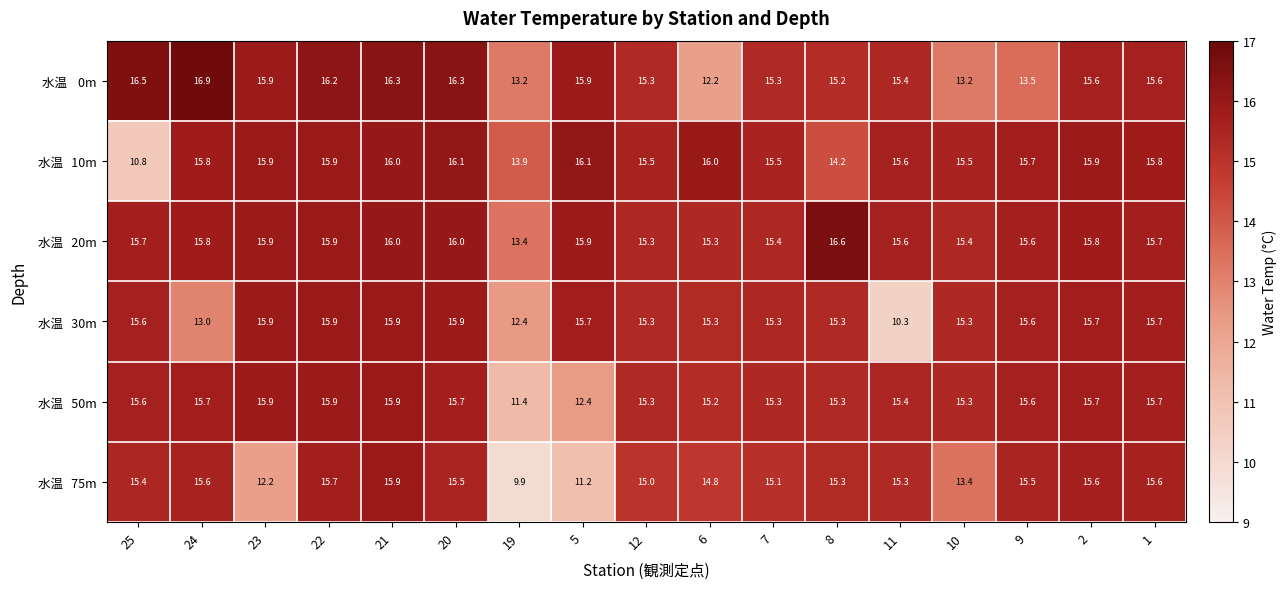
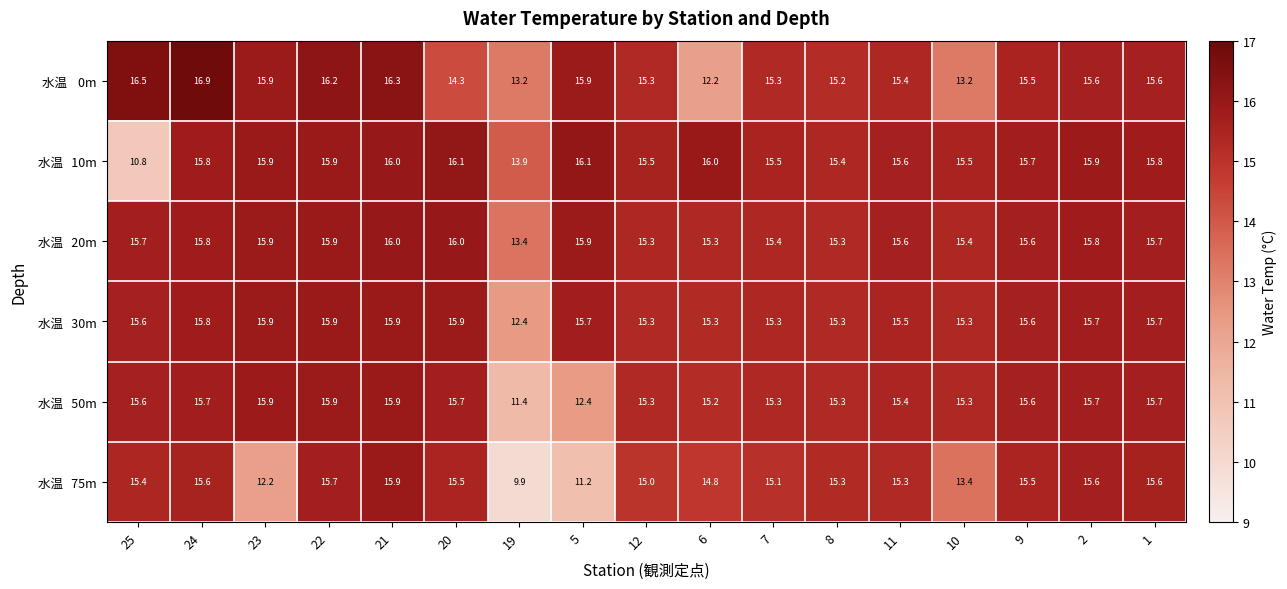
  {
    "水温 0m": {
      "25": 16.5,
      "24": 16.9,
      "23": 15.9,
      "22": 16.2,
      "21": 16.3,
-     "20": 16.3,
+     "20": 14.3,
      "19": 13.2,
      "5": 15.9,
      "12": 15.3,
      "6": 12.2,
      "7": 15.3,
      "8": 15.2,
      "11": 15.4,
      "10": 13.2,
-     "9": 13.5,
+     "9": 15.5,
      "2": 15.6,
      "1": 15.6
    },
    "水温 10m": {
      "25": 10.8,
      "24": 15.8,
      "23": 15.9,
      "22": 15.9,
      "21": 16.0,
      "20": 16.1,
      "19": 13.9,
      "5": 16.1,
      "12": 15.5,
      "6": 16.0,
      "7": 15.5,
-     "8": 14.2,
+     "8": 15.4,
      "11": 15.6,
      "10": 15.5,
      "9": 15.7,
      "2": 15.9,
      "1": 15.8
    },
    "水温 20m": {
      "25": 15.7,
      "24": 15.8,
      "23": 15.9,
      "22": 15.9,
      "21": 16.0,
      "20": 16.0,
      "19": 13.4,
      "5": 15.9,
      "12": 15.3,
      "6": 15.3,
      "7": 15.4,
-     "8": 16.6,
+     "8": 15.3,
      "11": 15.6,
      "10": 15.4,
      "9": 15.6,
      "2": 15.8,
      "1": 15.7
    },
    "水温 30m": {
      "25": 15.6,
-     "24": 13.0,
+     "24": 15.8,
      "23": 15.9,
      "22": 15.9,
      "21": 15.9,
      "20": 15.9,
      "19": 12.4,
      "5": 15.7,
      "12": 15.3,
      "6": 15.3,
      "7": 15.3,
      "8": 15.3,
-     "11": 10.3,
+     "11": 15.5,
      "10": 15.3,
      "9": 15.6,
      "2": 15.7,
      "1": 15.7
    },
    "水温 50m": {
      "25": 15.6,
      "24": 15.7,
      "23": 15.9,
      "22": 15.9,
      "21": 15.9,
      "20": 15.7,
      "19": 11.4,
      "5": 12.4,
      "12": 15.3,
      "6": 15.2,
      "7": 15.3,
      "8": 15.3,
      "11": 15.4,
      "10": 15.3,
      "9": 15.6,
      "2": 15.7,
      "1": 15.7
    },
    "水温 75m": {
      "25": 15.4,
      "24": 15.6,
      "23": 12.2,
      "22": 15.7,
      "21": 15.9,
      "20": 15.5,
      "19": 9.9,
      "5": 11.2,
      "12": 15.0,
      "6": 14.8,
      "7": 15.1,
      "8": 15.3,
      "11": 15.3,
      "10": 13.4,
      "9": 15.5,
      "2": 15.6,
      "1": 15.6
    }
  }
